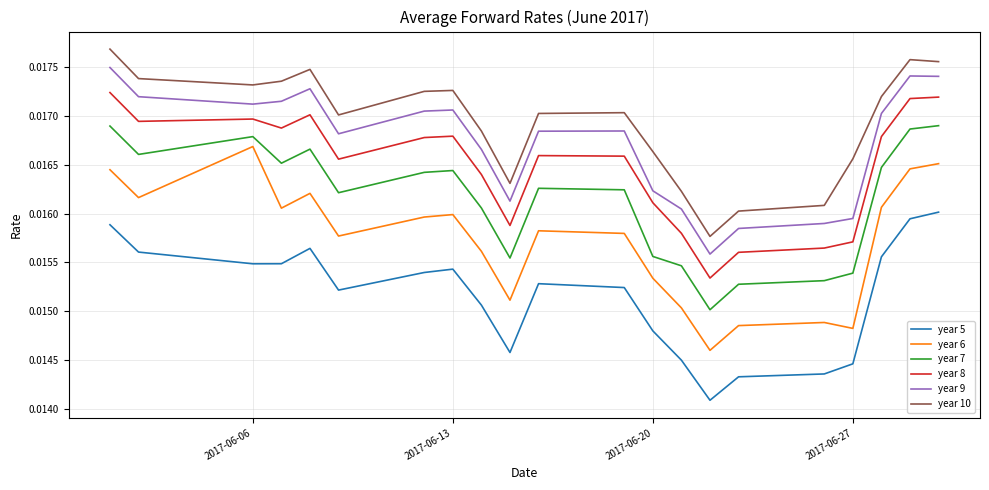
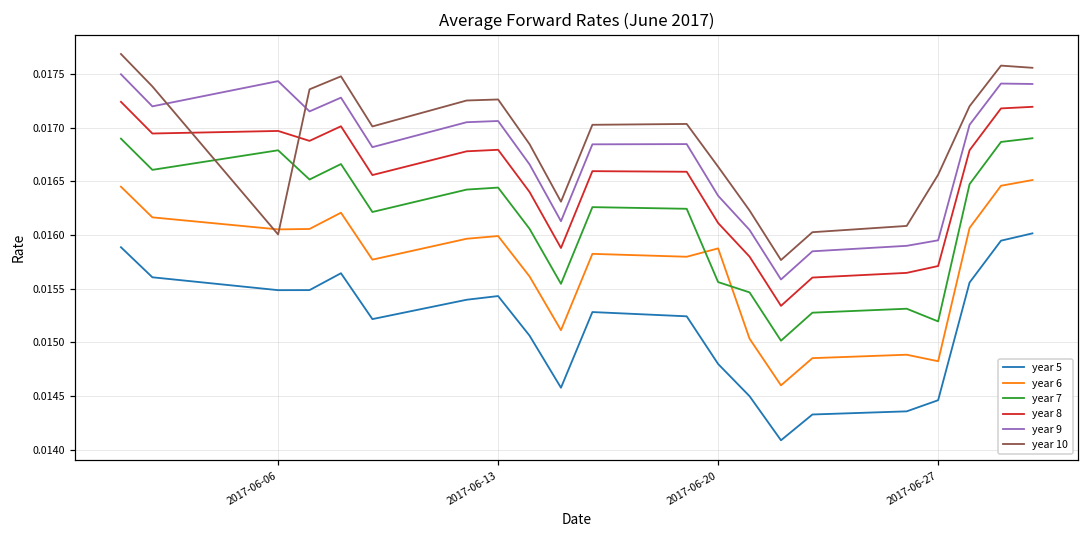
  {
    "year 5": {
      "2017-06-06": 0.0155,
      "2017-06-13": 0.0154,
      "2017-06-20": 0.0148,
      "2017-06-27": 0.0145
    },
    "year 6": {
-     "2017-06-06": 0.0167,
+     "2017-06-06": 0.0161,
      "2017-06-13": 0.0160,
-     "2017-06-20": 0.0153,
+     "2017-06-20": 0.0159,
      "2017-06-27": 0.0148
    },
    "year 7": {
      "2017-06-06": 0.0168,
      "2017-06-13": 0.0164,
      "2017-06-20": 0.0156,
-     "2017-06-27": 0.0154
+     "2017-06-27": 0.0152
    },
    "year 8": {
      "2017-06-06": 0.0170,
      "2017-06-13": 0.0168,
      "2017-06-20": 0.0161,
      "2017-06-27": 0.0157
    },
    "year 9": {
-     "2017-06-06": 0.0171,
+     "2017-06-06": 0.0174,
      "2017-06-13": 0.0171,
-     "2017-06-20": 0.0162,
+     "2017-06-20": 0.0164,
      "2017-06-27": 0.0159
    },
    "year 10": {
-     "2017-06-06": 0.0173,
+     "2017-06-06": 0.0160,
      "2017-06-13": 0.0173,
      "2017-06-20": 0.0166,
      "2017-06-27": 0.0166
    }
  }
